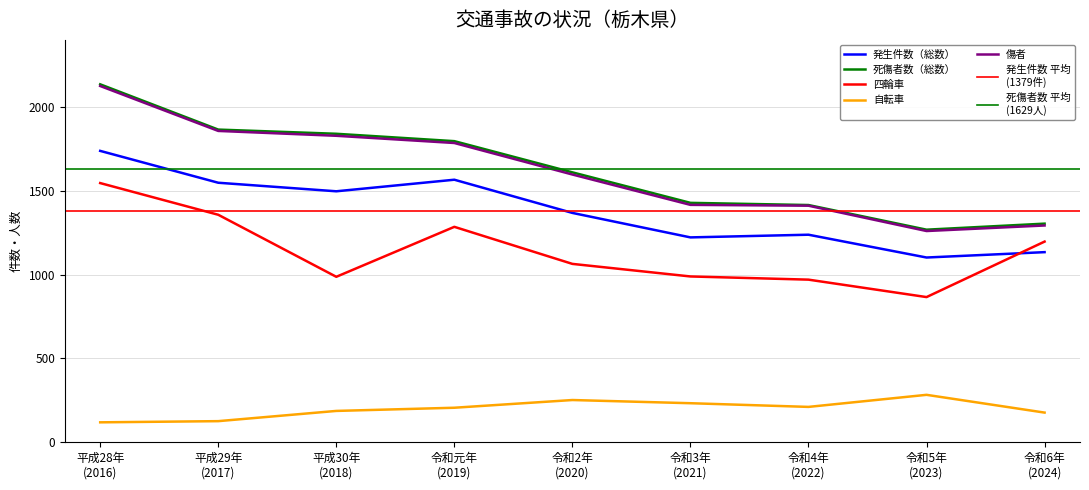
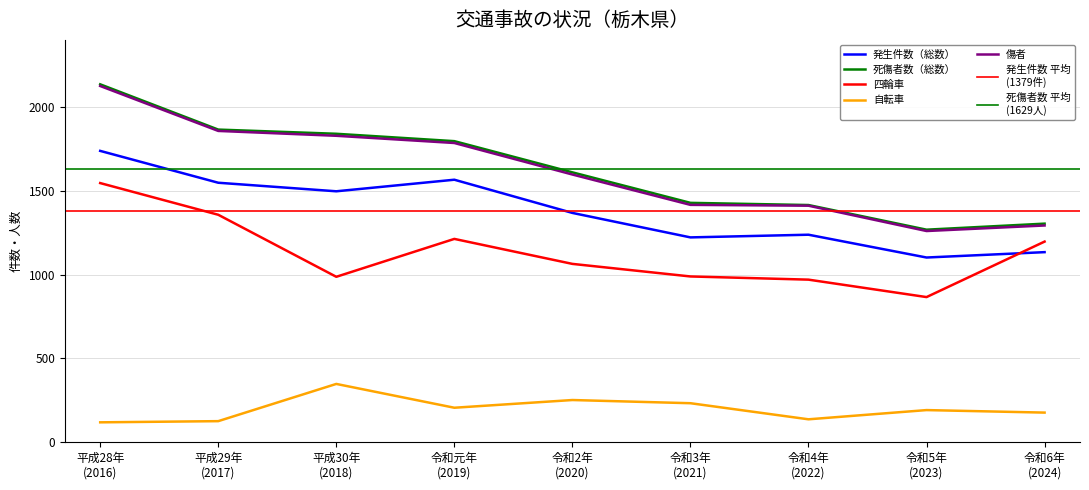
  {
    "発生件数（総数）": {
      "平成28年 (2016)": 1740,
      "平成29年 (2017)": 1550,
      "平成30年 (2018)": 1500,
      "令和元年 (2019)": 1570,
      "令和2年 (2020)": 1370,
      "令和3年 (2021)": 1220,
      "令和4年 (2022)": 1240,
      "令和5年 (2023)": 1100,
      "令和6年 (2024)": 1130
    },
    "四輪車": {
      "平成28年 (2016)": 1550,
      "平成29年 (2017)": 1360,
      "平成30年 (2018)": 990,
-     "令和元年 (2019)": 1290,
+     "令和元年 (2019)": 1210,
      "令和2年 (2020)": 1060,
      "令和3年 (2021)": 990,
      "令和4年 (2022)": 970,
      "令和5年 (2023)": 870,
      "令和6年 (2024)": 1200
    },
    "自転車": {
      "平成28年 (2016)": 120,
      "平成29年 (2017)": 130,
-     "平成30年 (2018)": 190,
+     "平成30年 (2018)": 350,
      "令和元年 (2019)": 210,
      "令和2年 (2020)": 250,
      "令和3年 (2021)": 230,
-     "令和4年 (2022)": 210,
-     "令和5年 (2023)": 280,
+     "令和4年 (2022)": 140,
+     "令和5年 (2023)": 190,
      "令和6年 (2024)": 180
    }
  }
